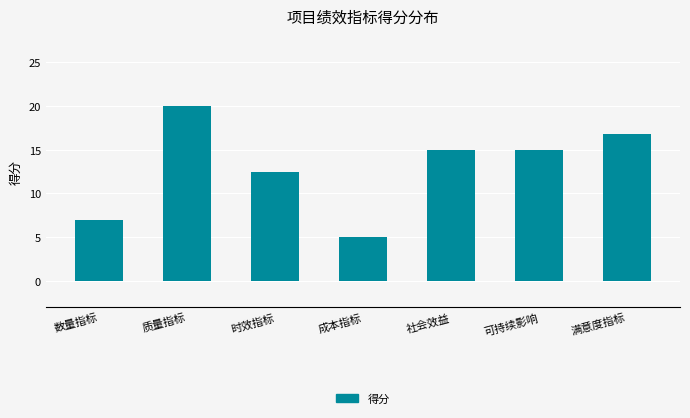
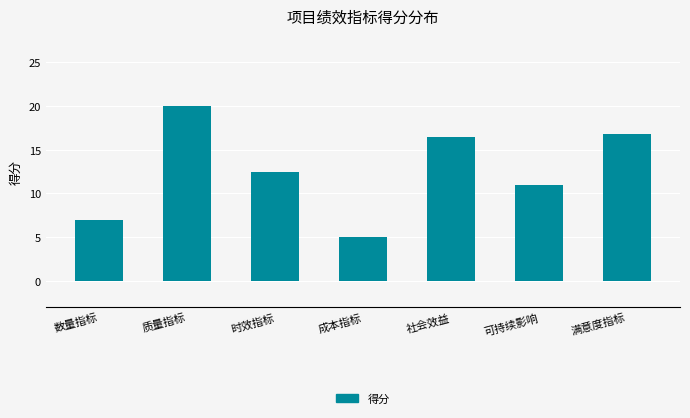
  {
    "数量指标": 7,
    "质量指标": 20,
    "时效指标": 13,
    "成本指标": 5,
-   "社会效益": 15,
-   "可持续影响": 15,
+   "社会效益": 16,
+   "可持续影响": 11,
    "满意度指标": 17
  }
